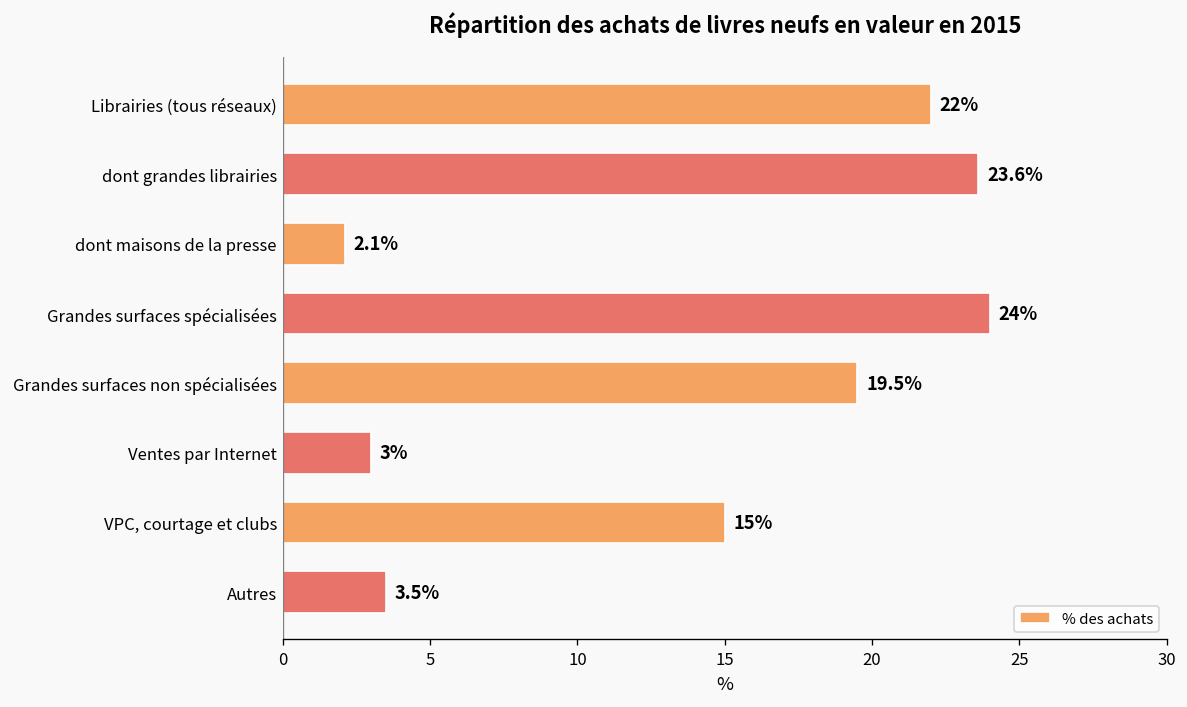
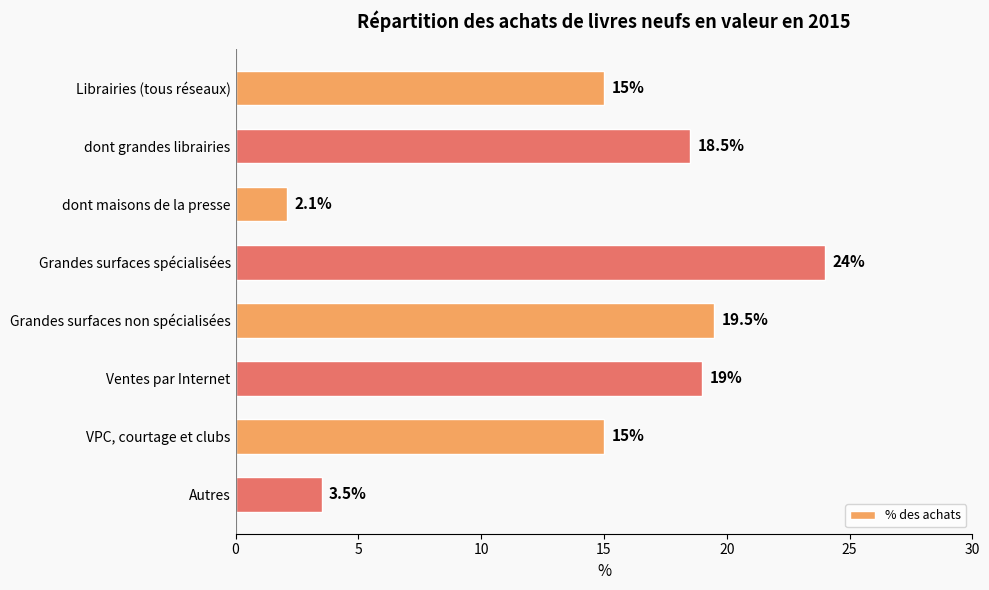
  {
-   "Librairies (tous réseaux)": "22%",
-   "dont grandes librairies": "23.6%",
+   "Librairies (tous réseaux)": "15%",
+   "dont grandes librairies": "18.5%",
    "dont maisons de la presse": "2.1%",
    "Grandes surfaces spécialisées": "24%",
    "Grandes surfaces non spécialisées": "19.5%",
-   "Ventes par Internet": "3%",
+   "Ventes par Internet": "19%",
    "VPC, courtage et clubs": "15%",
    "Autres": "3.5%"
  }
